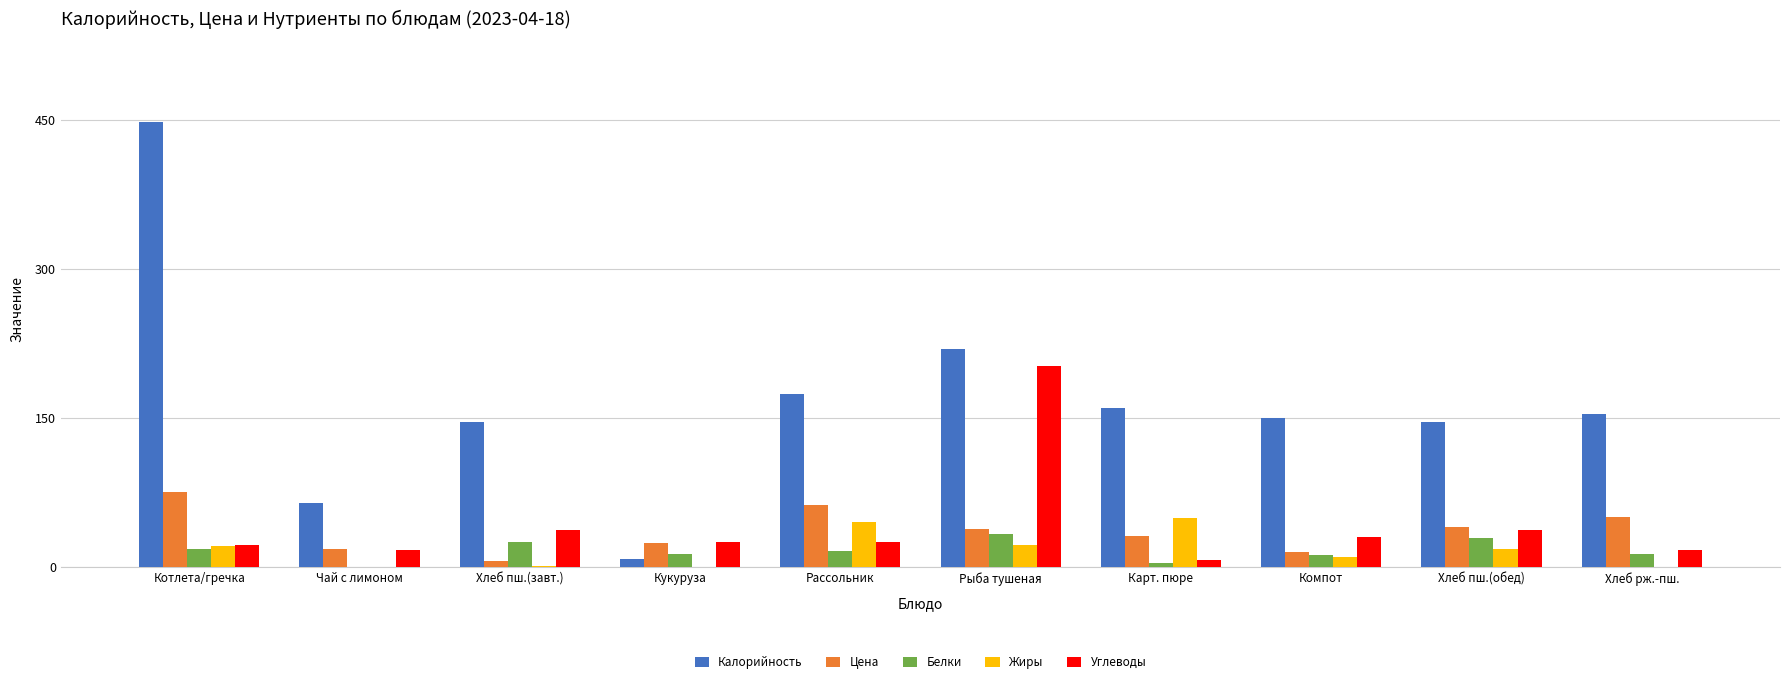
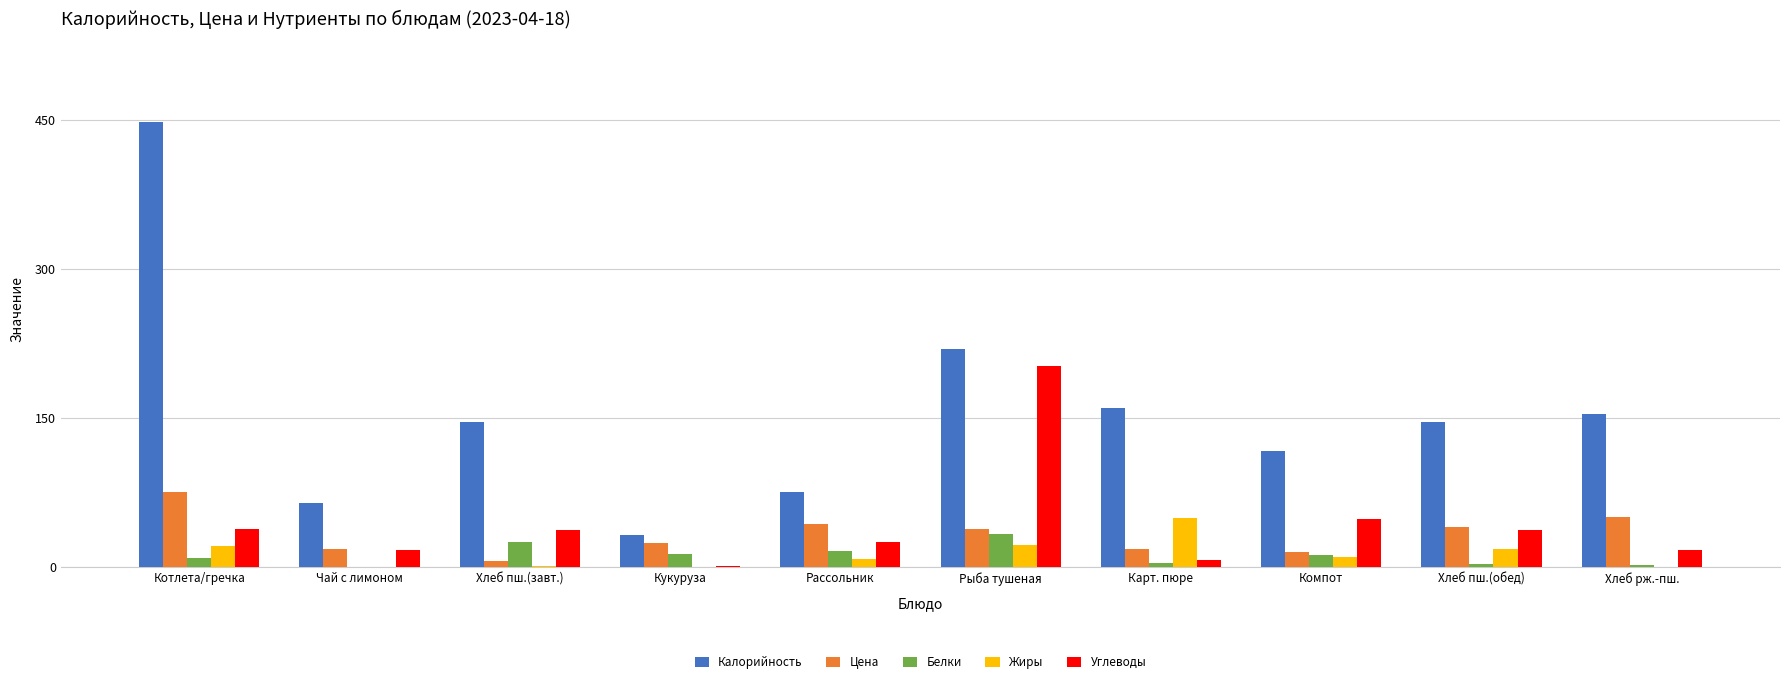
  {
    "Калорийность": {
      "Котлета/гречка": 450,
      "Чай с лимоном": 70,
      "Хлеб пш.(завт.)": 150,
-     "Кукуруза": 10,
-     "Рассольник": 170,
+     "Кукуруза": 30,
+     "Рассольник": 80,
      "Рыба тушеная": 220,
      "Карт. пюре": 160,
-     "Компот": 150,
+     "Компот": 120,
      "Хлеб пш.(обед)": 150,
      "Хлеб рж.-пш.": 150
    },
    "Цена": {
      "Котлета/гречка": 80,
      "Чай с лимоном": 20,
      "Хлеб пш.(завт.)": 10,
      "Кукуруза": 20,
-     "Рассольник": 60,
+     "Рассольник": 40,
      "Рыба тушеная": 40,
-     "Карт. пюре": 30,
+     "Карт. пюре": 20,
      "Компот": 20,
      "Хлеб пш.(обед)": 40,
      "Хлеб рж.-пш.": 50
    },
    "Белки": {
-     "Котлета/гречка": 20,
+     "Котлета/гречка": 10,
      "Хлеб пш.(завт.)": 30,
      "Кукуруза": 10,
      "Рассольник": 20,
      "Рыба тушеная": 30,
      "Карт. пюре": 0,
      "Компот": 10,
-     "Хлеб пш.(обед)": 30,
-     "Хлеб рж.-пш.": 10
+     "Хлеб пш.(обед)": 0,
+     "Хлеб рж.-пш.": 0
    },
    "Жиры": {
      "Котлета/гречка": 20,
      "Чай с лимоном": 0,
      "Кукуруза": 0,
-     "Рассольник": 50,
+     "Рассольник": 10,
      "Рыба тушеная": 20,
      "Карт. пюре": 50,
      "Компот": 10,
      "Хлеб пш.(обед)": 20
    },
    "Углеводы": {
-     "Котлета/гречка": 20,
+     "Котлета/гречка": 40,
      "Чай с лимоном": 20,
      "Хлеб пш.(завт.)": 40,
-     "Кукуруза": 30,
+     "Кукуруза": 0,
      "Рассольник": 30,
      "Рыба тушеная": 200,
      "Карт. пюре": 10,
-     "Компот": 30,
+     "Компот": 50,
      "Хлеб пш.(обед)": 40,
      "Хлеб рж.-пш.": 20
    }
  }
